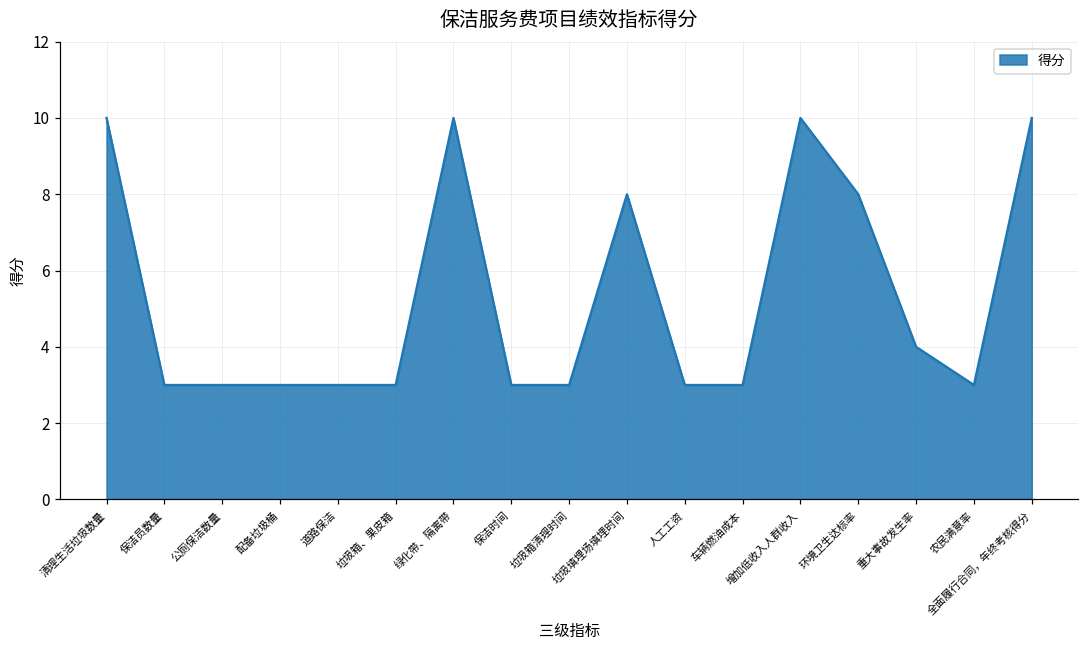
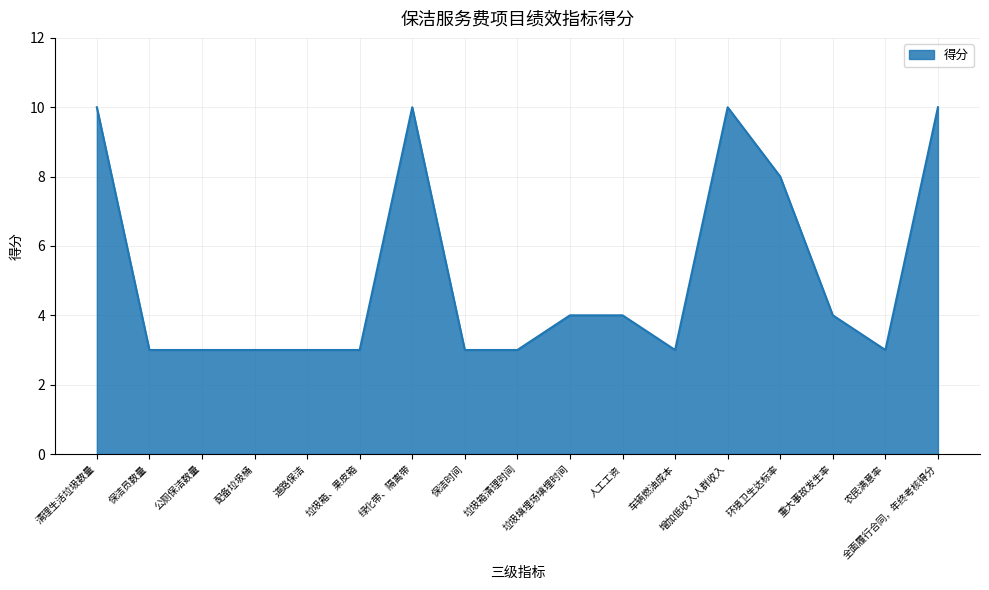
  {
    "清理生活垃圾数量": 10,
    "保洁员数量": 3,
    "公厕保洁数量": 3,
    "配备垃圾桶": 3,
    "道路保洁": 3,
    "垃圾箱、果皮箱": 3,
    "绿化带、隔离带": 10,
    "保洁时间": 3,
    "垃圾箱清理时间": 3,
-   "垃圾填埋场填埋时间": 8,
-   "人工工资": 3,
+   "垃圾填埋场填埋时间": 4,
+   "人工工资": 4,
    "车辆燃油成本": 3,
    "增加低收入人群收入": 10,
    "环境卫生达标率": 8,
    "重大事故发生率": 4,
    "农民满意率": 3,
    "全面履行合同，年终考核得分": 10
  }
